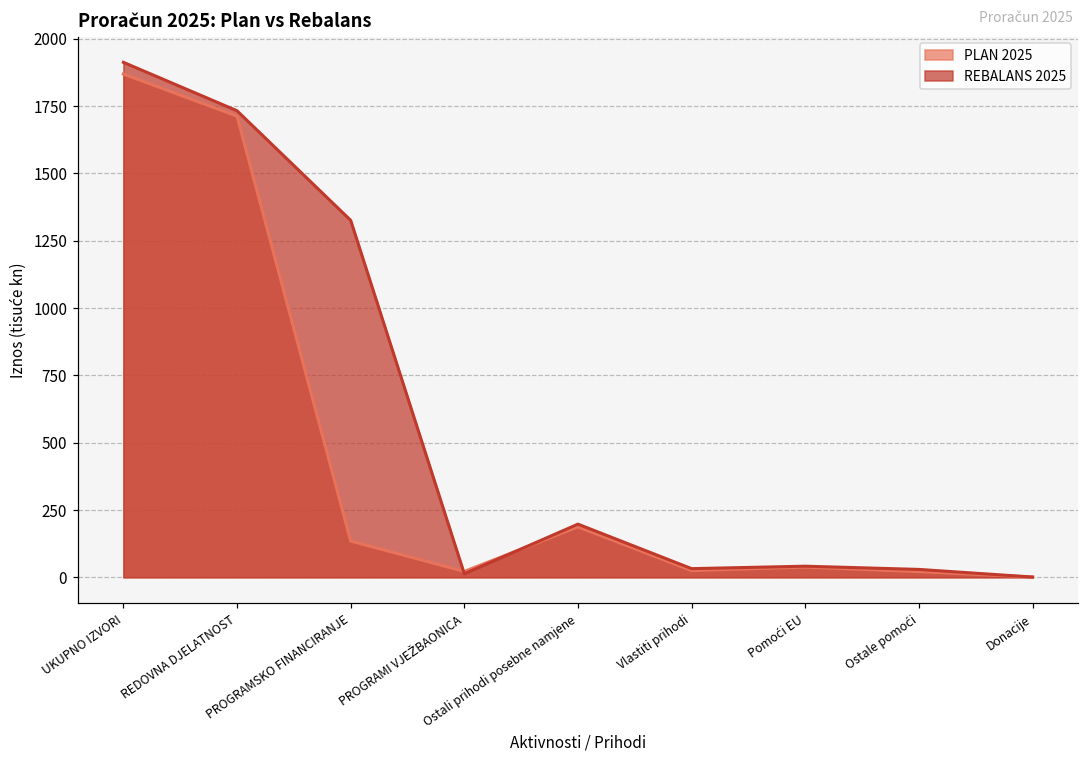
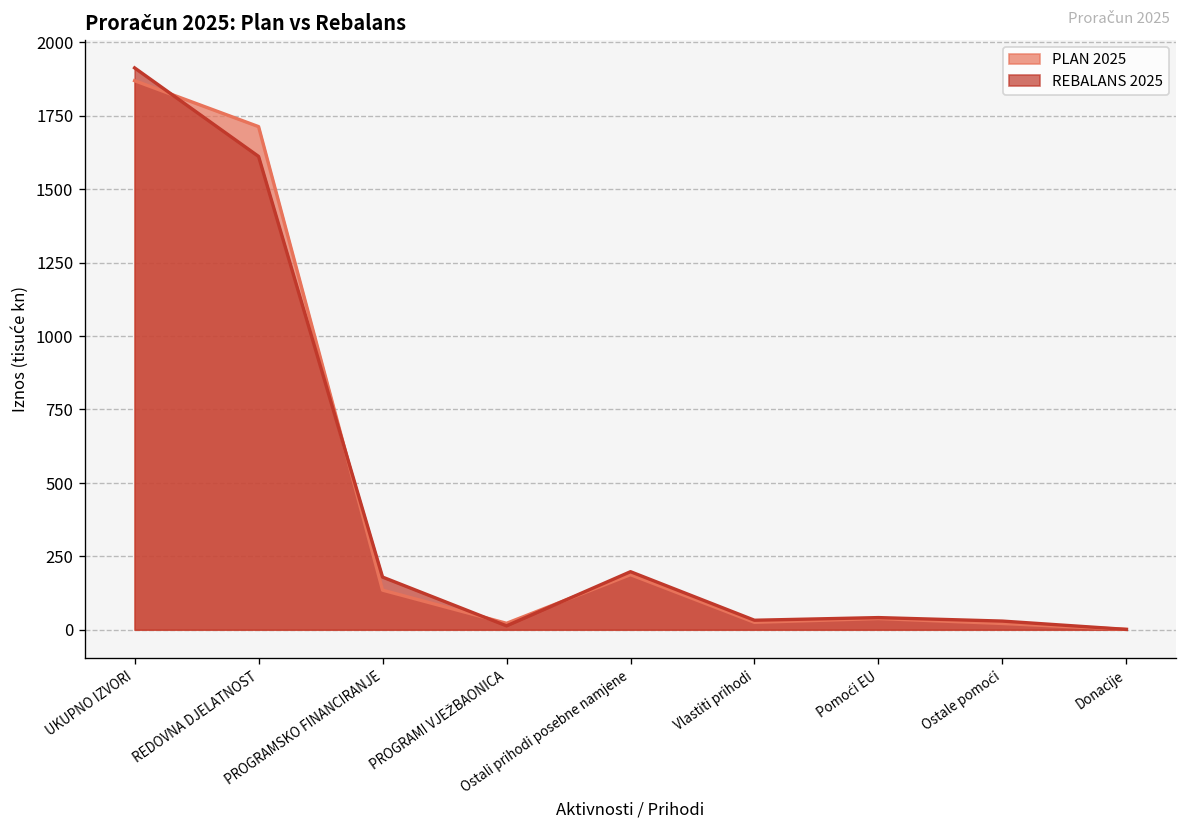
  {
    "PLAN 2025": {
      "UKUPNO IZVORI": 1870,
      "REDOVNA DJELATNOST": 1710,
      "PROGRAMSKO FINANCIRANJE": 130
    },
    "REBALANS 2025": {
      "UKUPNO IZVORI": 1910,
-     "REDOVNA DJELATNOST": 1730,
-     "PROGRAMSKO FINANCIRANJE": 1330
+     "REDOVNA DJELATNOST": 1610,
+     "PROGRAMSKO FINANCIRANJE": 180
    }
  }
